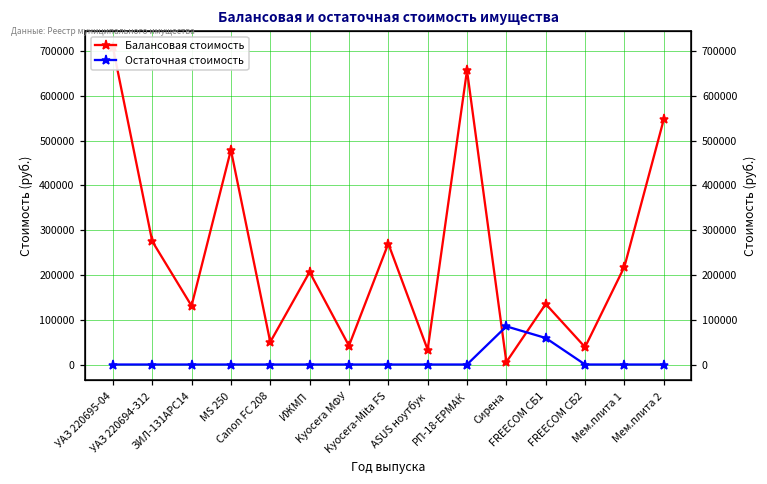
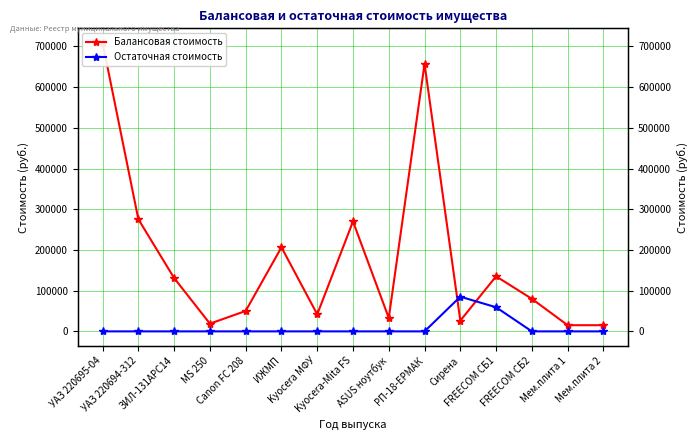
  {
    "Балансовая стоимость": {
      "УАЗ 220694-312": 280000,
      "ЗИЛ-131АРС14": 130000,
-     "МS 250": 480000,
+     "МS 250": 20000,
      "Canon FC 208": 50000,
      "ИЖМП": 210000,
      "Kyocera МФУ": 40000,
      "Kyocera-Mita FS": 270000,
      "ASUS ноутбук": 30000,
      "РП-18-ЕРМАК": 660000,
-     "Сирена": 10000,
+     "Сирена": 30000,
      "FREECOM СБ1": 140000,
-     "FREECOM СБ2": 40000,
-     "Мем.плита 1": 220000,
-     "Мем.плита 2": 550000
+     "FREECOM СБ2": 80000,
+     "Мем.плита 1": 20000,
+     "Мем.плита 2": 20000
    },
    "Остаточная стоимость": {
      "УАЗ 220695-04": 0,
      "УАЗ 220694-312": 0,
      "ЗИЛ-131АРС14": 0,
      "МS 250": 0,
      "Canon FC 208": 0,
      "ИЖМП": 0,
      "Kyocera МФУ": 0,
      "Kyocera-Mita FS": 0,
      "ASUS ноутбук": 0,
      "РП-18-ЕРМАК": 0,
      "Сирена": 90000,
      "FREECOM СБ1": 60000,
      "FREECOM СБ2": 0,
      "Мем.плита 1": 0,
      "Мем.плита 2": 0
    }
  }
